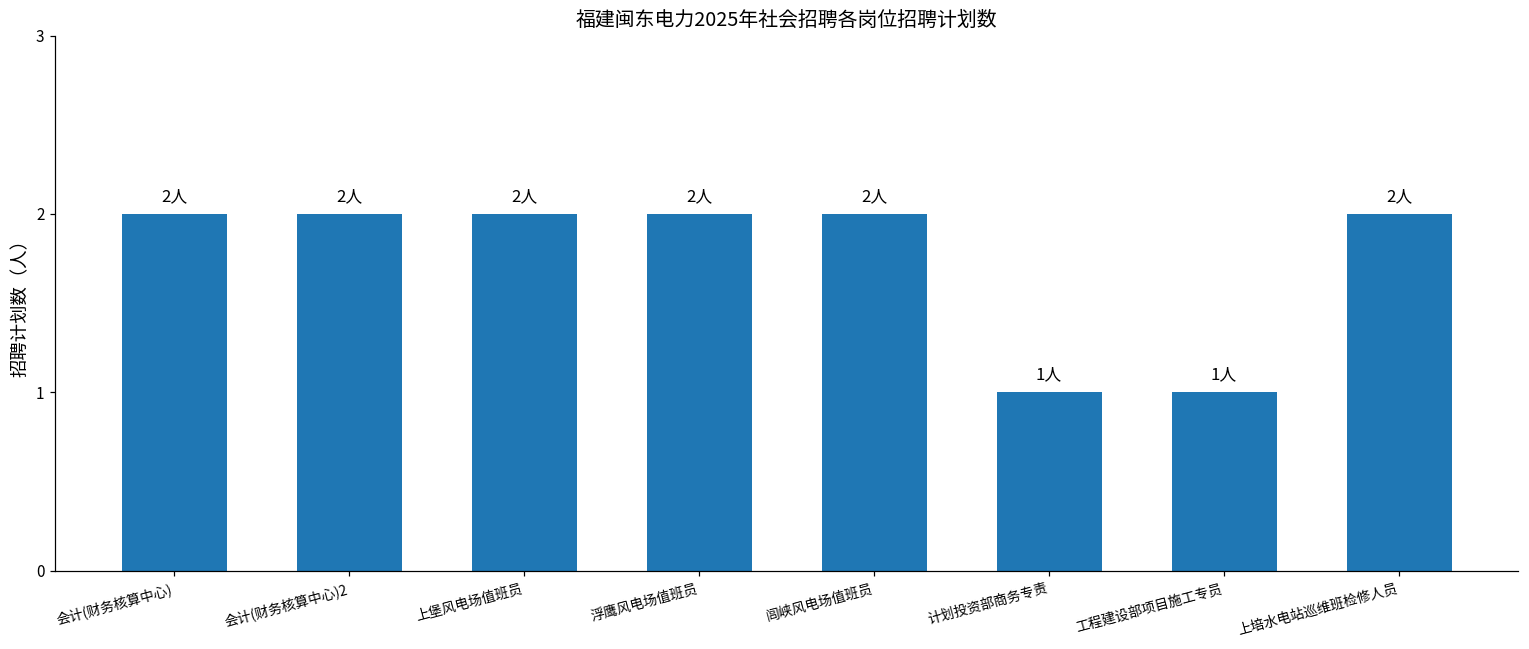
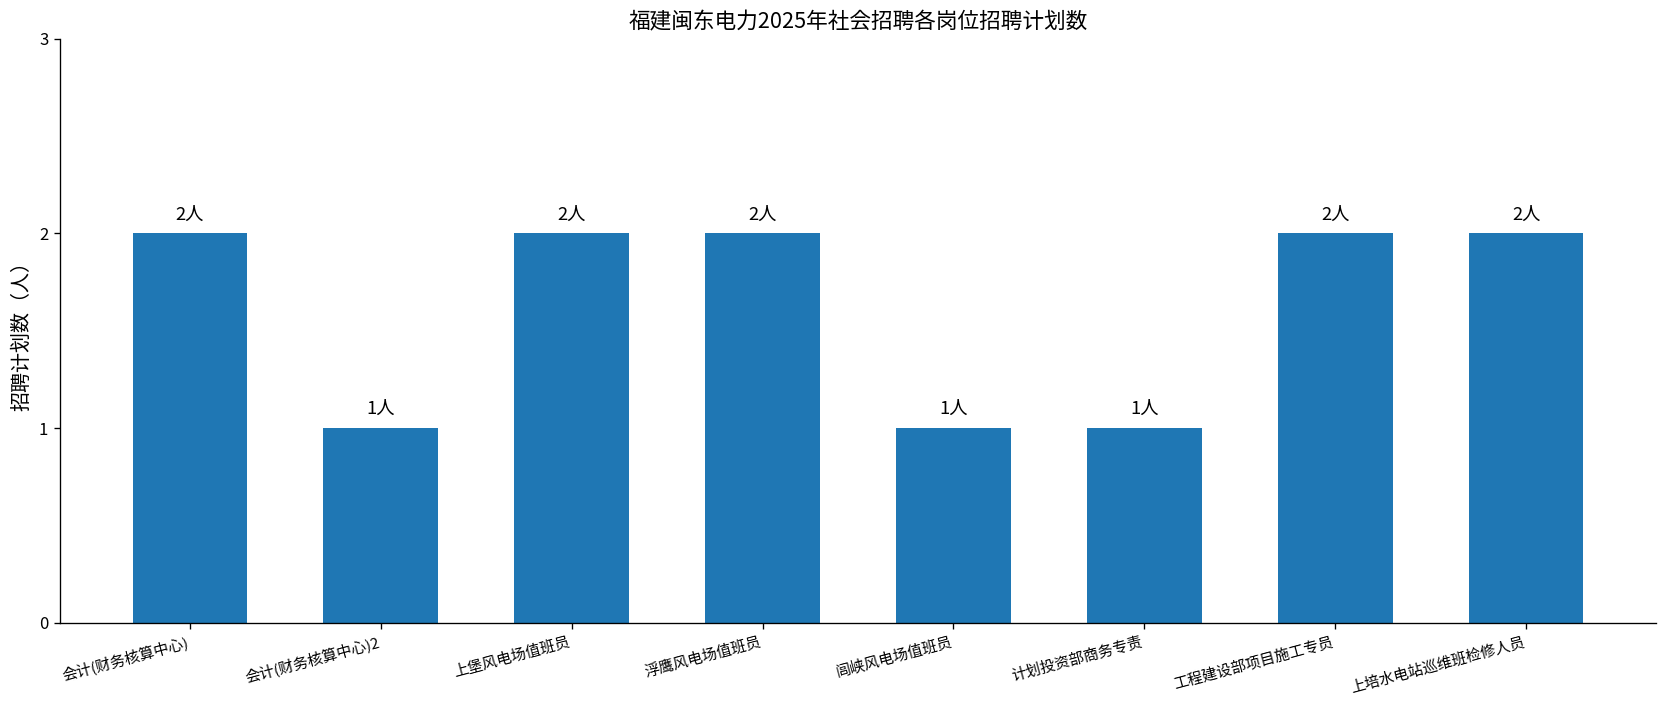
  {
    "会计(财务核算中心)": "2人",
-   "会计(财务核算中心)2": "2人",
+   "会计(财务核算中心)2": "1人",
    "上堡风电场值班员": "2人",
    "浮鹰风电场值班员": "2人",
-   "闾峡风电场值班员": "2人",
+   "闾峡风电场值班员": "1人",
    "计划投资部商务专责": "1人",
-   "工程建设部项目施工专员": "1人",
+   "工程建设部项目施工专员": "2人",
    "上培水电站巡维班检修人员": "2人"
  }
